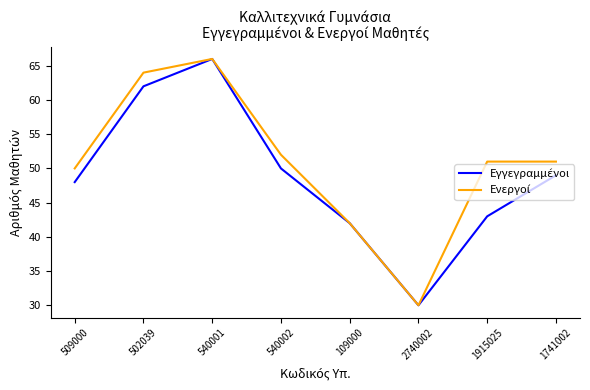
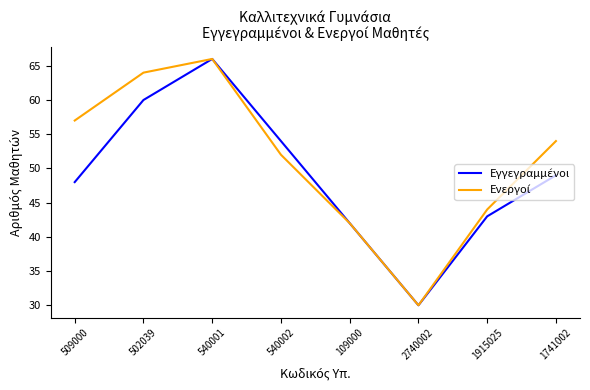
  {
    "Εγγεγραμμένοι": {
      "509000": 48,
-     "502039": 62,
-     "540002": 50,
+     "502039": 60,
+     "540002": 54,
      "1915025": 43
    },
    "Ενεργοί": {
-     "509000": 50,
+     "509000": 57,
      "502039": 64,
      "540002": 52,
-     "1915025": 51,
-     "1741002": 51
+     "1915025": 44,
+     "1741002": 54
    }
  }
